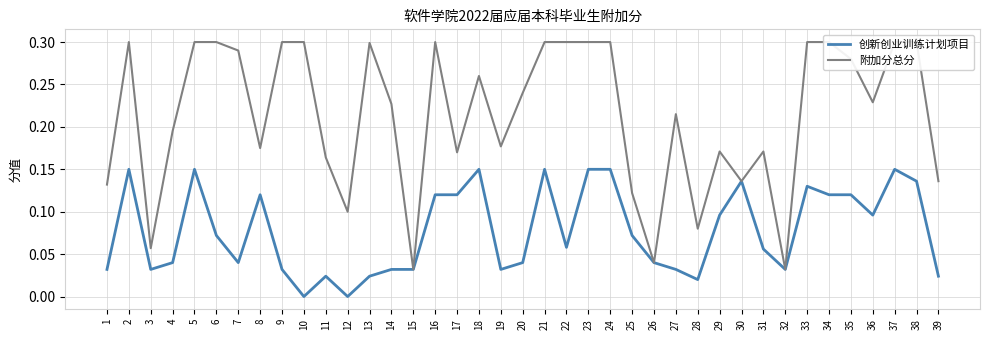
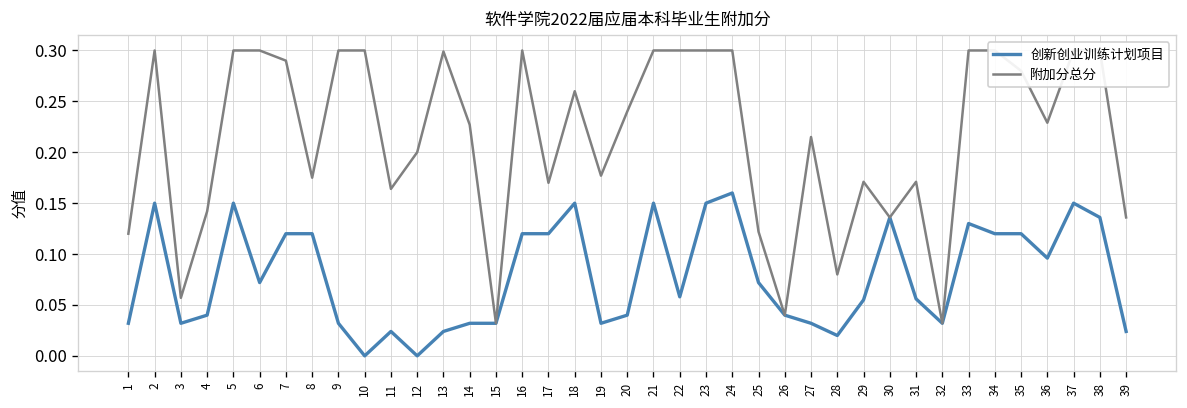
  {
    "创新创业训练计划项目": {
      "1": 0.03,
      "2": 0.15,
      "3": 0.03,
      "4": 0.04,
      "5": 0.15,
      "6": 0.07,
-     "7": 0.04,
+     "7": 0.12,
      "8": 0.12,
      "9": 0.03,
      "10": 0.00,
      "11": 0.02,
      "12": 0.00,
      "13": 0.02,
      "14": 0.03,
      "16": 0.12,
      "17": 0.12,
      "18": 0.15,
      "19": 0.03,
      "20": 0.04,
      "21": 0.15,
      "22": 0.06,
      "23": 0.15,
-     "24": 0.15,
+     "24": 0.16,
      "25": 0.07,
      "27": 0.03,
      "28": 0.02,
-     "29": 0.10,
+     "29": 0.06,
      "31": 0.06,
      "33": 0.13,
      "34": 0.12,
      "35": 0.12,
      "36": 0.10,
      "37": 0.15,
      "38": 0.14,
      "39": 0.02
    },
    "附加分总分": {
-     "1": 0.13,
+     "1": 0.12,
      "2": 0.30,
      "3": 0.06,
-     "4": 0.20,
+     "4": 0.14,
      "5": 0.30,
      "6": 0.30,
      "7": 0.29,
      "8": 0.18,
      "9": 0.30,
      "10": 0.30,
      "11": 0.16,
-     "12": 0.1,
+     "12": 0.2,
      "13": 0.30,
      "14": 0.23,
      "16": 0.30,
      "17": 0.17,
      "18": 0.26,
      "19": 0.18,
      "20": 0.24,
      "21": 0.30,
      "22": 0.30,
      "23": 0.30,
      "24": 0.30,
      "25": 0.12,
      "27": 0.22,
      "28": 0.08,
      "29": 0.17,
      "31": 0.17,
      "33": 0.30,
      "36": 0.23,
      "39": 0.14
    }
  }
